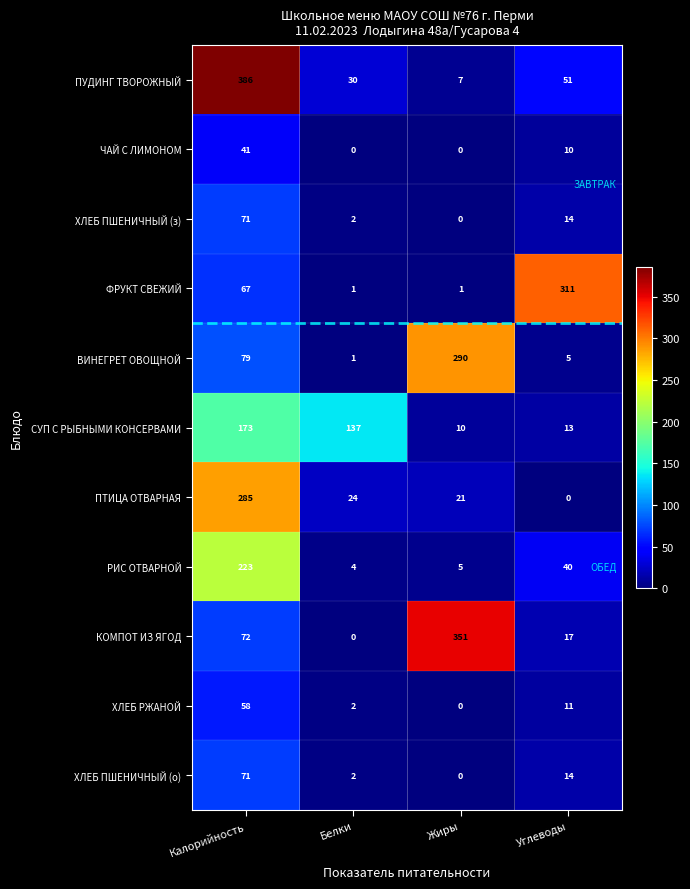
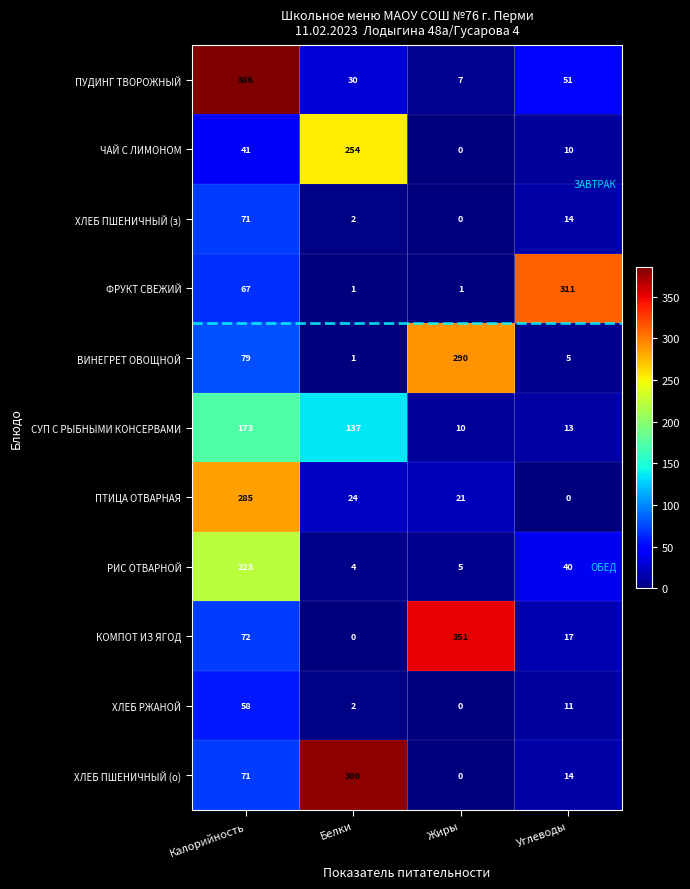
  {
    "ПУДИНГ ТВОРОЖНЫЙ": {
      "Калорийность": 386,
      "Белки": 30,
      "Жиры": 7,
      "Углеводы": 51
    },
    "ЧАЙ С ЛИМОНОМ": {
      "Калорийность": 41,
-     "Белки": 0,
+     "Белки": 254,
      "Жиры": 0
    },
    "ХЛЕБ ПШЕНИЧНЫЙ (з)": {
      "Калорийность": 71,
      "Белки": 2,
      "Жиры": 0
    },
    "ФРУКТ СВЕЖИЙ": {
      "Калорийность": 67,
      "Белки": 1,
      "Жиры": 1,
      "Углеводы": 311
    },
    "ВИНЕГРЕТ ОВОЩНОЙ": {
      "Калорийность": 79,
      "Белки": 1,
      "Жиры": 290,
      "Углеводы": 5
    },
    "СУП С РЫБНЫМИ КОНСЕРВАМИ": {
      "Калорийность": 173,
      "Белки": 137,
      "Жиры": 10,
      "Углеводы": 13
    },
    "ПТИЦА ОТВАРНАЯ": {
      "Калорийность": 285,
      "Белки": 24,
      "Жиры": 21,
      "Углеводы": 0
    },
    "РИС ОТВАРНОЙ": {
      "Калорийность": 223,
      "Белки": 4,
      "Жиры": 5
    },
    "КОМПОТ ИЗ ЯГОД": {
      "Калорийность": 72,
      "Белки": 0,
      "Жиры": 351,
      "Углеводы": 17
    },
    "ХЛЕБ РЖАНОЙ": {
      "Калорийность": 58,
      "Белки": 2,
      "Жиры": 0,
      "Углеводы": 11
    },
    "ХЛЕБ ПШЕНИЧНЫЙ (о)": {
      "Калорийность": 71,
-     "Белки": 2,
+     "Белки": 380,
      "Жиры": 0,
      "Углеводы": 14
    }
  }
